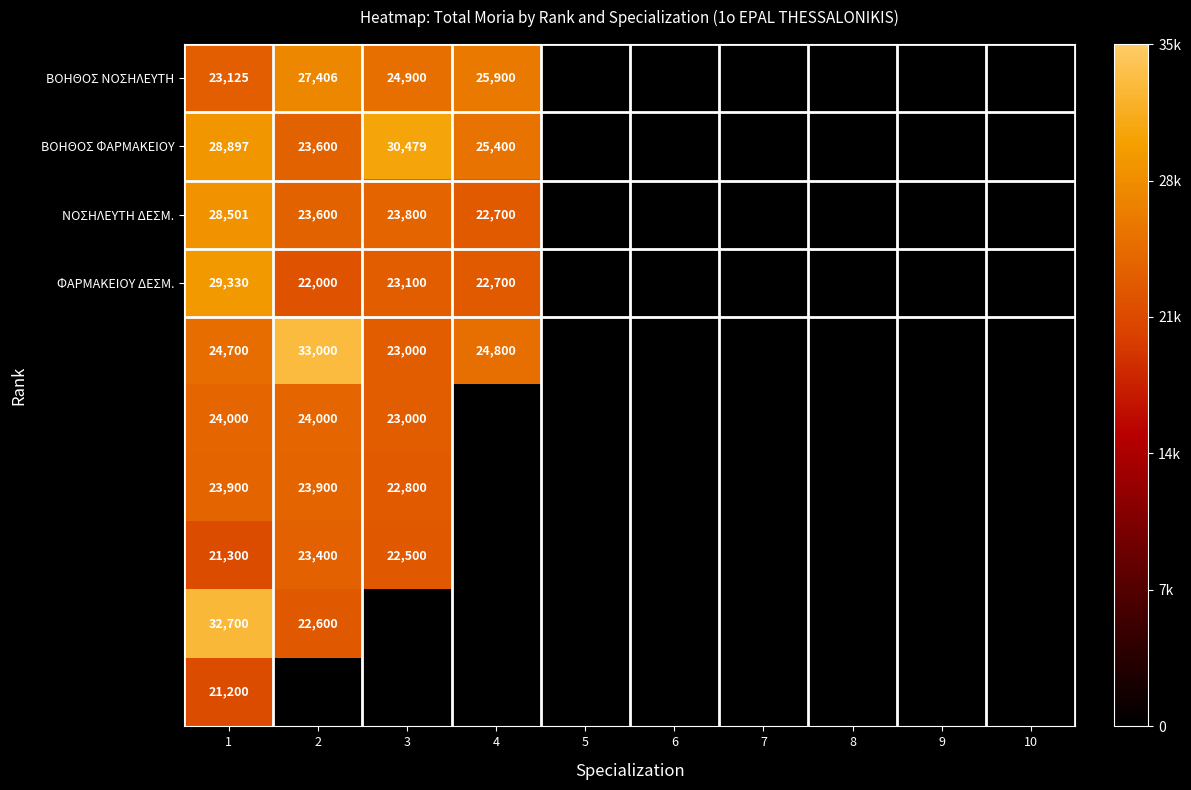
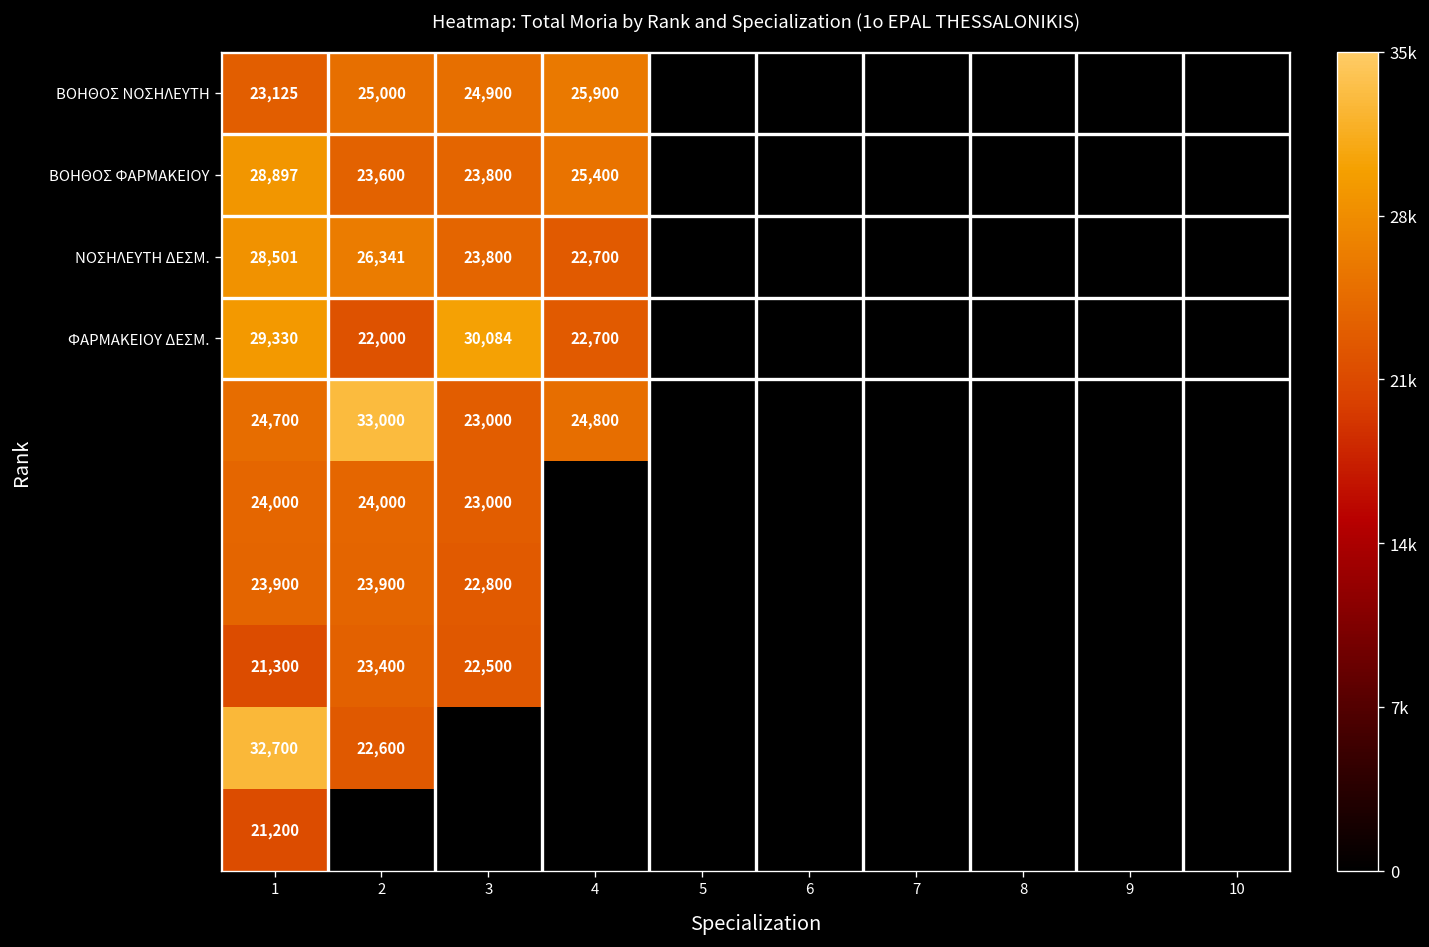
  {
    "ΒΟΗΘΟΣ ΝΟΣΗΛΕΥΤΗ": {
      "1": "23,125",
-     "2": "27,406",
+     "2": "25,000",
      "3": "24,900",
      "4": "25,900"
    },
    "ΒΟΗΘΟΣ ΦΑΡΜΑΚΕΙΟΥ": {
      "1": "28,897",
      "2": "23,600",
-     "3": "30,479",
+     "3": "23,800",
      "4": "25,400"
    },
    "ΝΟΣΗΛΕΥΤΗ ΔΕΣΜ.": {
      "1": "28,501",
-     "2": "23,600",
+     "2": "26,341",
      "3": "23,800",
      "4": "22,700"
    },
    "ΦΑΡΜΑΚΕΙΟΥ ΔΕΣΜ.": {
      "1": "29,330",
      "2": "22,000",
-     "3": "23,100",
+     "3": "30,084",
      "4": "22,700"
    }
  }
